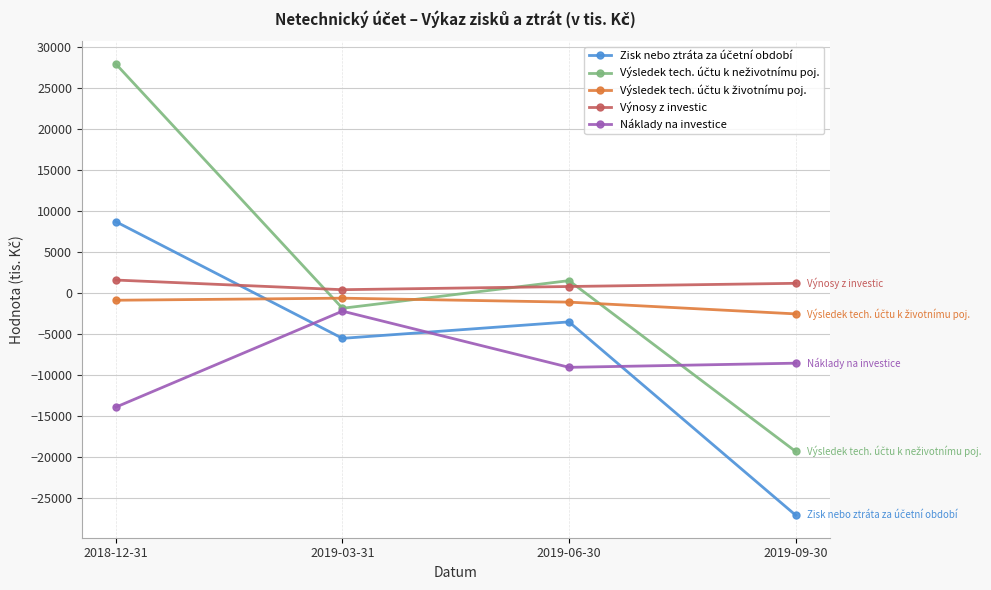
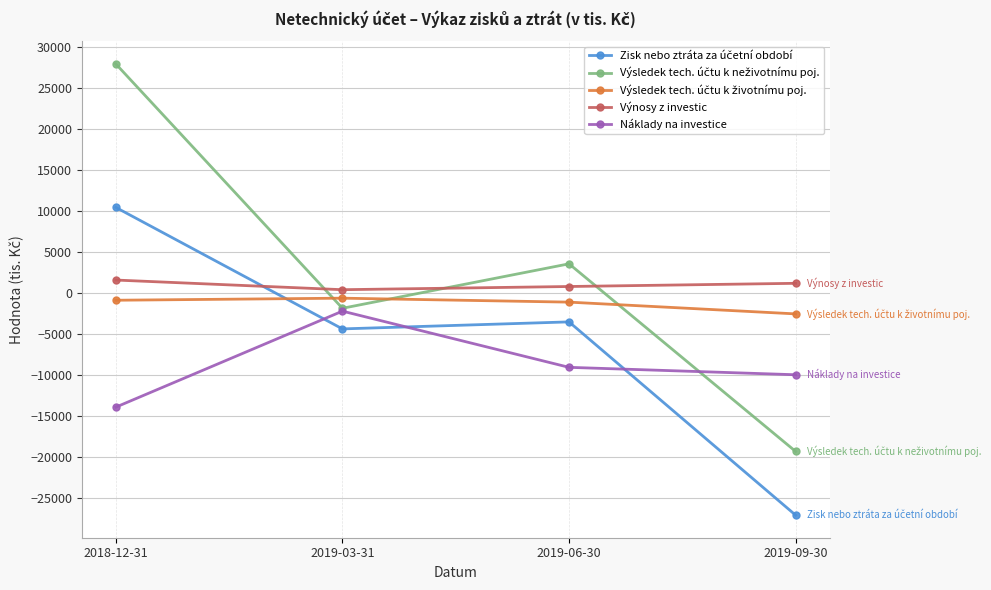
  {
    "Zisk nebo ztráta za účetní období": {
-     "2018-12-31": 9000,
-     "2019-03-31": -6000,
+     "2018-12-31": 10000,
+     "2019-03-31": -4000,
      "2019-06-30": -4000,
      "2019-09-30": -27000
    },
    "Výsledek tech. účtu k neživotnímu poj.": {
      "2018-12-31": 28000,
      "2019-03-31": -2000,
-     "2019-06-30": 1000,
+     "2019-06-30": 4000,
      "2019-09-30": -19000
    },
    "Náklady na investice": {
      "2018-12-31": -14000,
      "2019-03-31": -2000,
      "2019-06-30": -9000,
-     "2019-09-30": -9000
+     "2019-09-30": -10000
    }
  }
